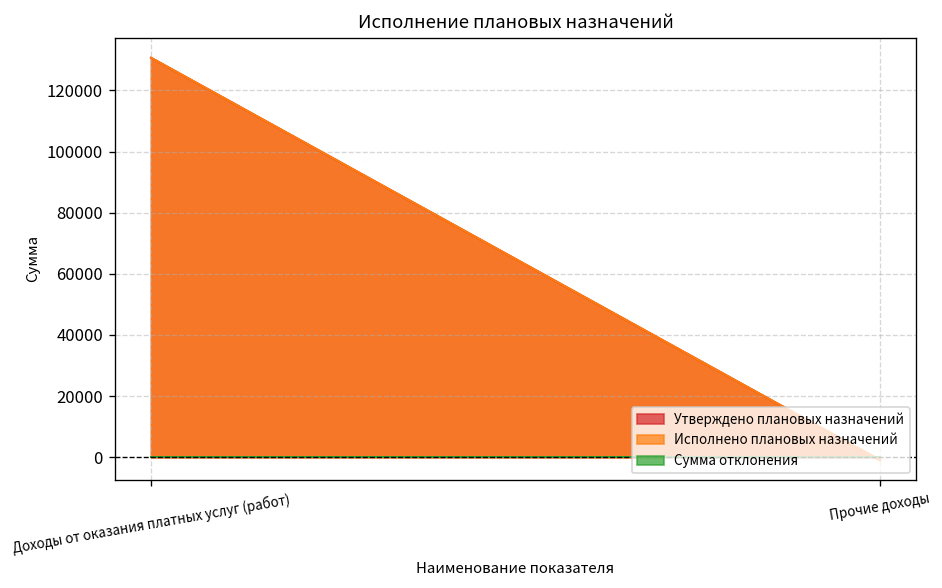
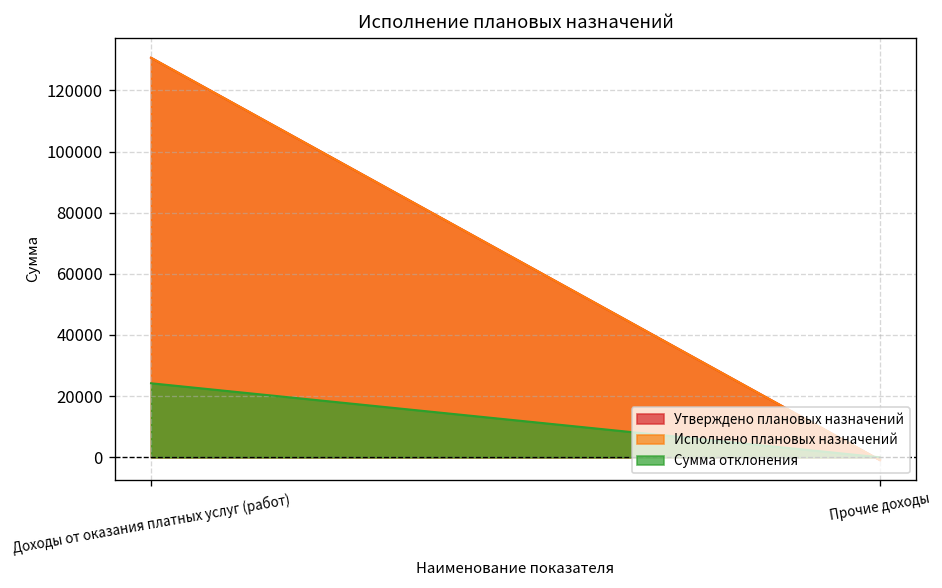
  {
    "Сумма отклонения": {
-     "Доходы от оказания платных услуг (работ)": 0
+     "Доходы от оказания платных услуг (работ)": 24000
    }
  }
